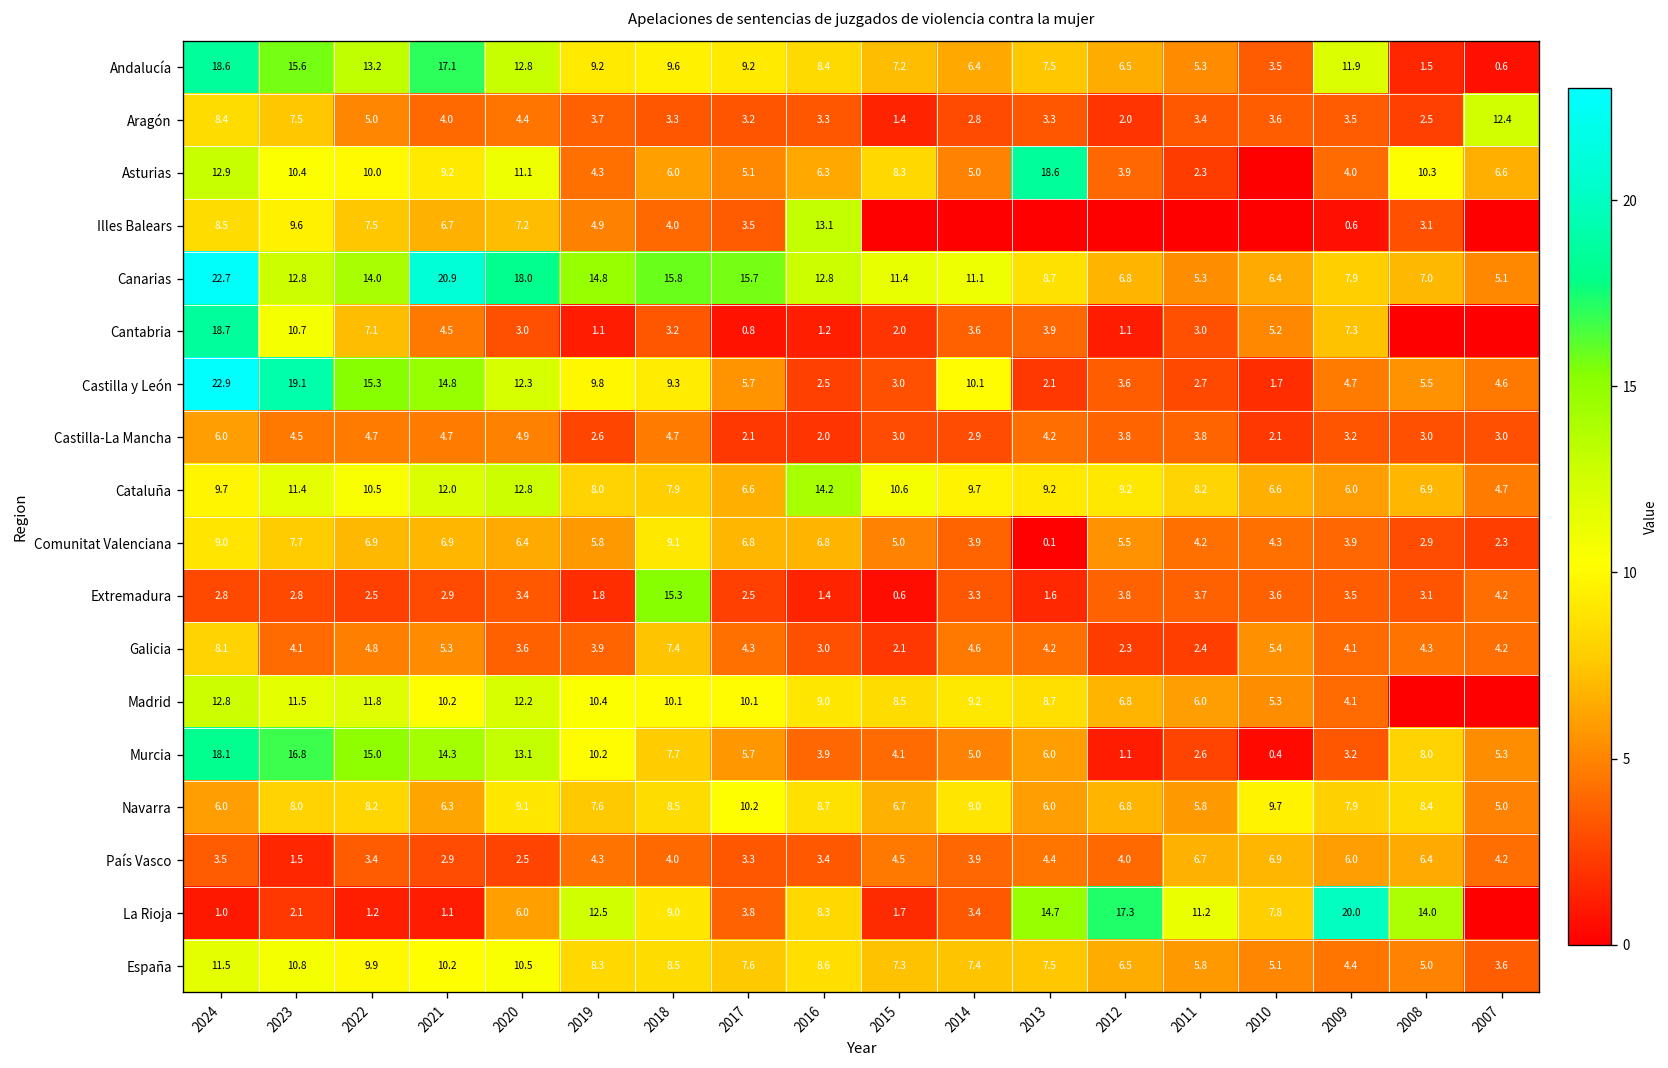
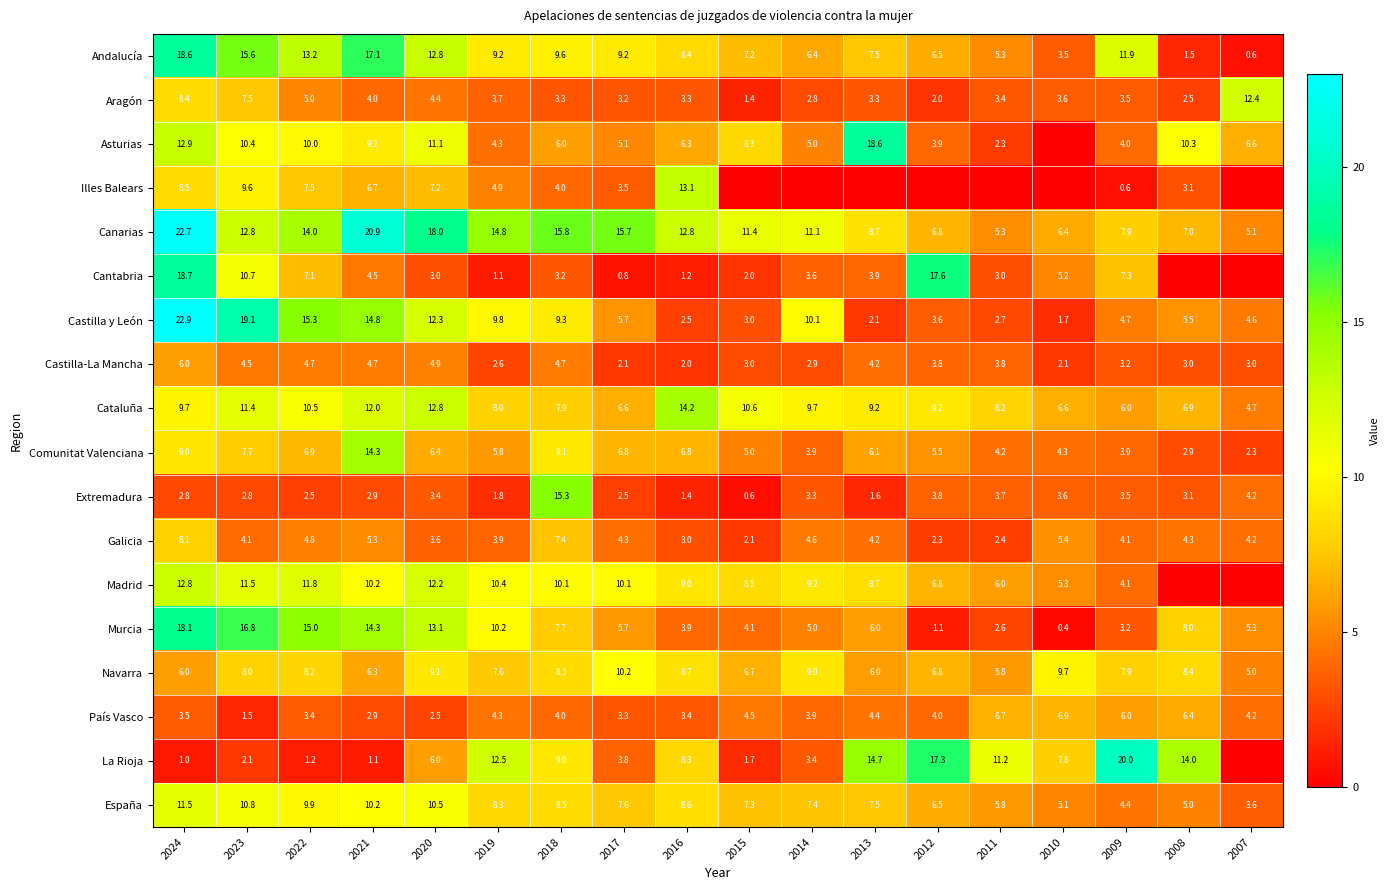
  {
    "Cantabria": {
      "2024": 18.7,
      "2023": 10.7,
      "2022": 7.1,
      "2021": 4.5,
      "2020": 3.0,
      "2019": 1.1,
      "2018": 3.2,
      "2017": 0.8,
      "2016": 1.2,
      "2015": 2.0,
      "2014": 3.6,
      "2013": 3.9,
-     "2012": 1.1,
+     "2012": 17.6,
      "2011": 3.0,
      "2010": 5.2,
      "2009": 7.3
    },
    "Comunitat Valenciana": {
      "2024": 9.0,
      "2023": 7.7,
      "2022": 6.9,
-     "2021": 6.9,
+     "2021": 14.3,
      "2020": 6.4,
      "2019": 5.8,
      "2018": 9.1,
      "2017": 6.8,
      "2016": 6.8,
      "2015": 5.0,
      "2014": 3.9,
-     "2013": 0.1,
+     "2013": 6.1,
      "2012": 5.5,
      "2011": 4.2,
      "2010": 4.3,
      "2009": 3.9,
      "2008": 2.9,
      "2007": 2.3
    }
  }
